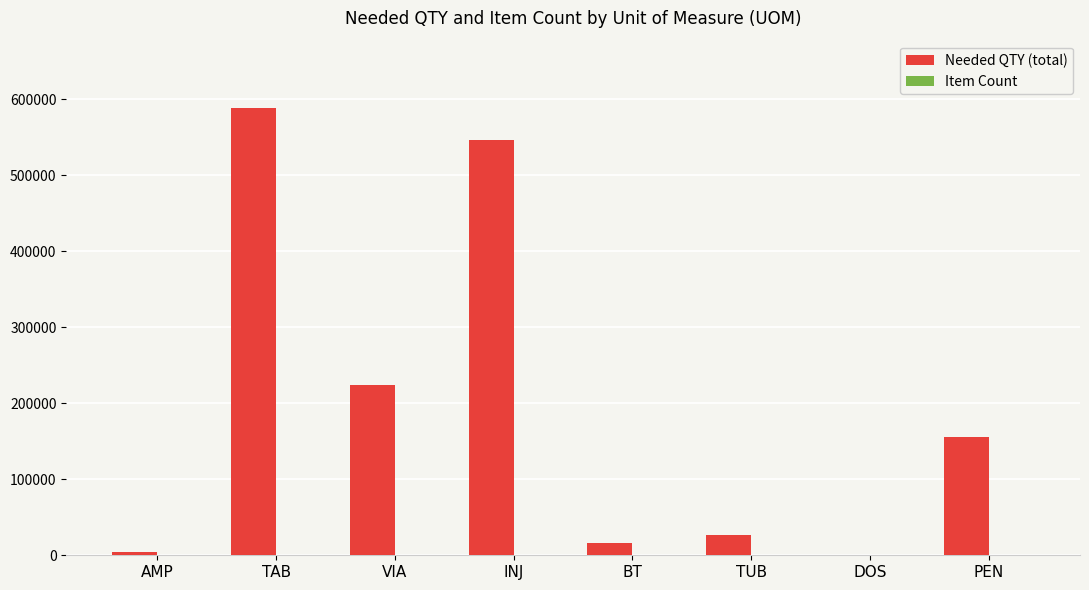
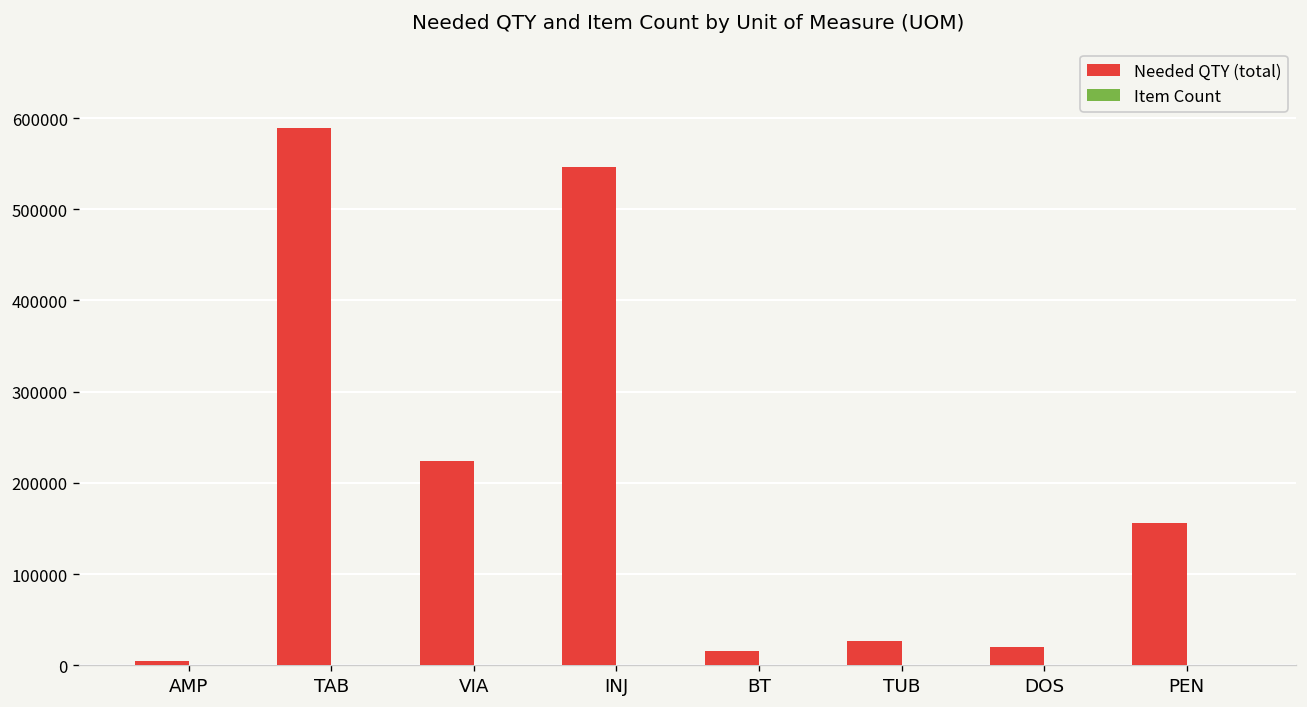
  {
    "Needed QTY (total)": {
      "AMP": 0,
      "TAB": 590000,
      "VIA": 220000,
      "INJ": 550000,
      "BT": 20000,
      "TUB": 30000,
-     "DOS": 0,
+     "DOS": 20000,
      "PEN": 160000
    }
  }
